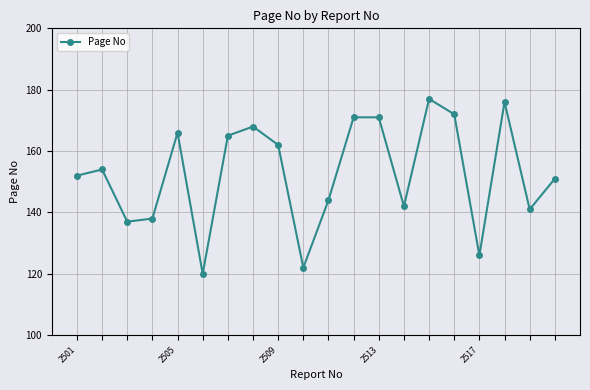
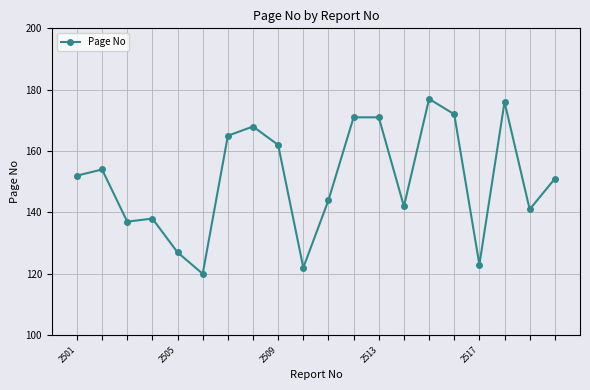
  {
    "2501": 152,
-   "2505": 166,
+   "2505": 127,
    "2509": 162,
    "2513": 171,
-   "2517": 126
+   "2517": 123
  }
